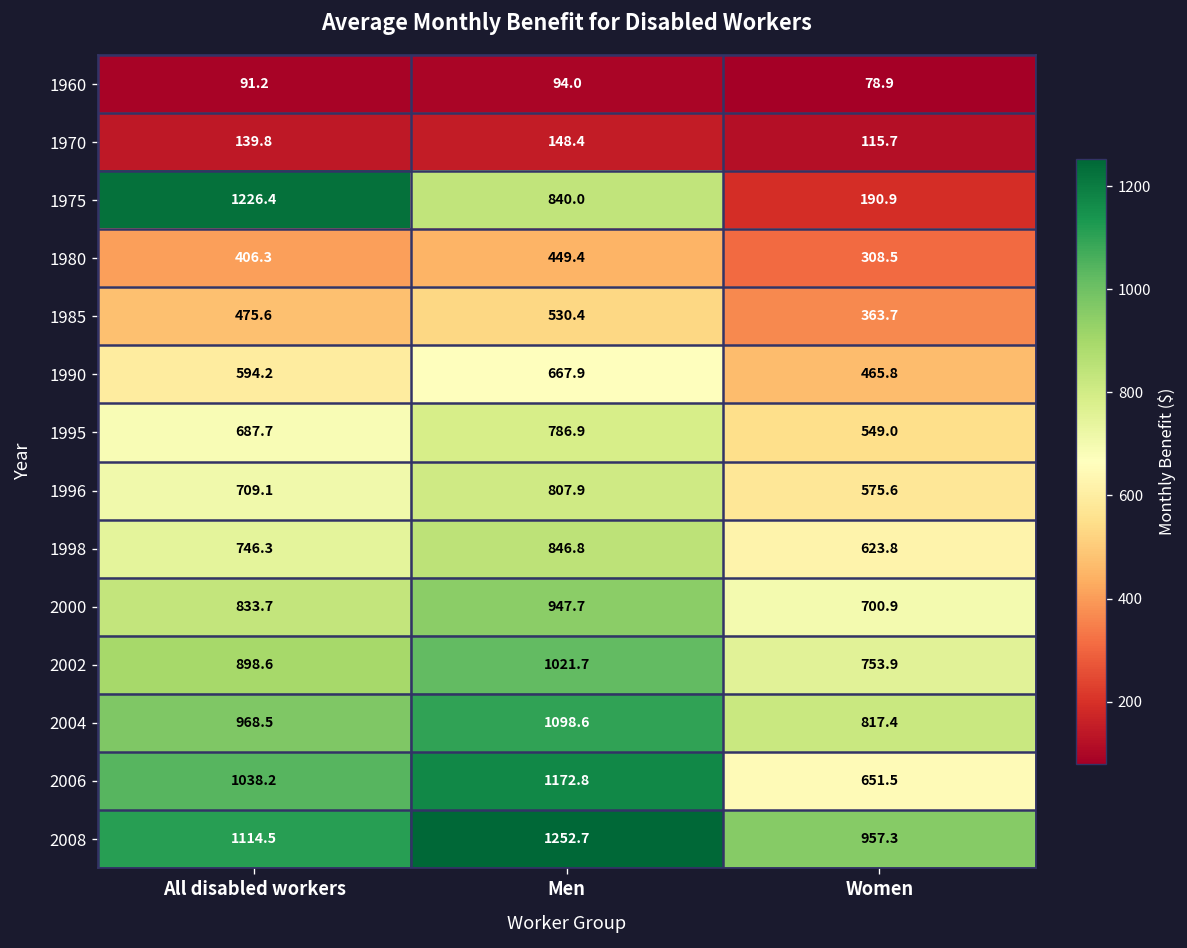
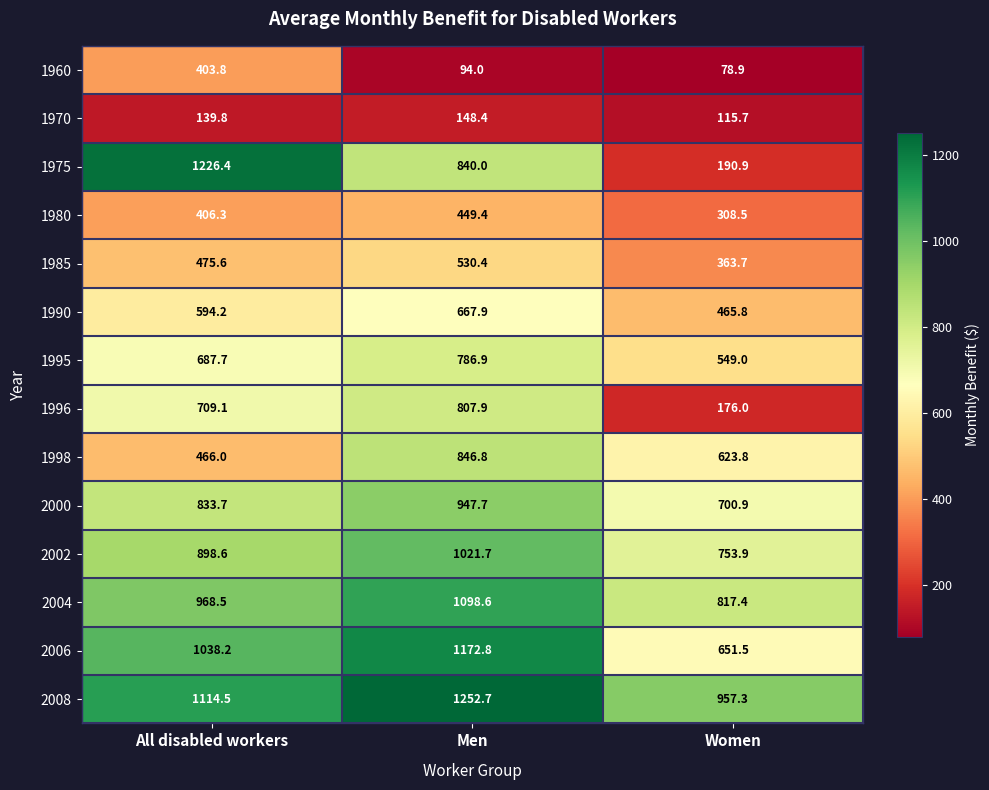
  {
    "1960": {
-     "All disabled workers": 91.2,
+     "All disabled workers": 403.8,
      "Men": 94.0,
      "Women": 78.9
    },
    "1970": {
      "All disabled workers": 139.8,
      "Men": 148.4,
      "Women": 115.7
    },
    "1975": {
      "All disabled workers": 1226.4,
      "Men": 840.0,
      "Women": 190.9
    },
    "1980": {
      "All disabled workers": 406.3,
      "Men": 449.4,
      "Women": 308.5
    },
    "1985": {
      "All disabled workers": 475.6,
      "Men": 530.4,
      "Women": 363.7
    },
    "1990": {
      "All disabled workers": 594.2,
      "Men": 667.9,
      "Women": 465.8
    },
    "1995": {
      "All disabled workers": 687.7,
      "Men": 786.9,
      "Women": 549.0
    },
    "1996": {
      "All disabled workers": 709.1,
      "Men": 807.9,
-     "Women": 575.6
+     "Women": 176.0
    },
    "1998": {
-     "All disabled workers": 746.3,
+     "All disabled workers": 466.0,
      "Men": 846.8,
      "Women": 623.8
    },
    "2000": {
      "All disabled workers": 833.7,
      "Men": 947.7,
      "Women": 700.9
    },
    "2002": {
      "All disabled workers": 898.6,
      "Men": 1021.7,
      "Women": 753.9
    },
    "2004": {
      "All disabled workers": 968.5,
      "Men": 1098.6,
      "Women": 817.4
    },
    "2006": {
      "All disabled workers": 1038.2,
      "Men": 1172.8,
      "Women": 651.5
    },
    "2008": {
      "All disabled workers": 1114.5,
      "Men": 1252.7,
      "Women": 957.3
    }
  }
